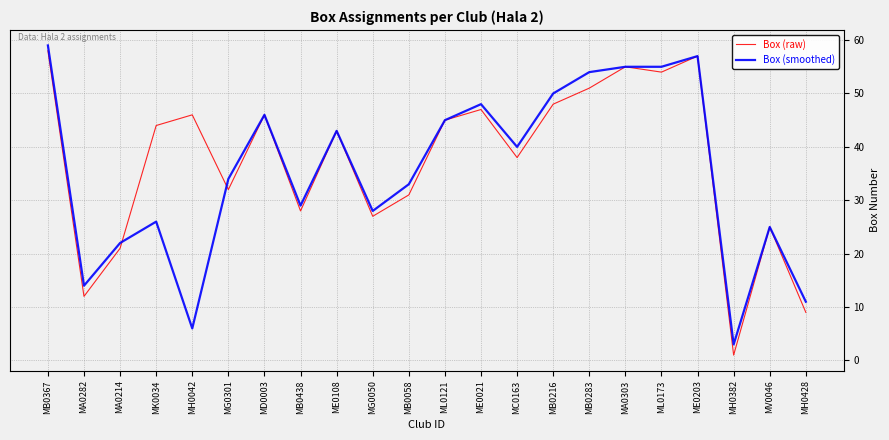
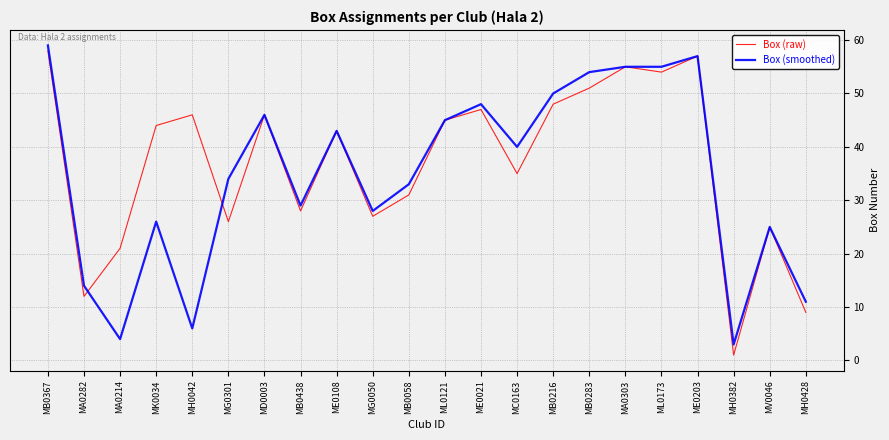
  {
    "Box (raw)": {
      "MB0367": 58,
      "MA0282": 12,
      "MA0214": 21,
      "MK0034": 44,
      "MH0042": 46,
-     "MG0301": 32,
+     "MG0301": 26,
      "MB0438": 28,
      "MG0050": 27,
      "MB0058": 31,
      "ME0021": 47,
-     "MC0163": 38,
+     "MC0163": 35,
      "MB0216": 48,
      "MB0283": 51,
      "ML0173": 54,
      "MH0382": 1,
      "MH0428": 9
    },
    "Box (smoothed)": {
      "MA0282": 14,
-     "MA0214": 22,
+     "MA0214": 4,
      "MK0034": 26,
      "MH0042": 6,
      "MG0301": 34,
      "MB0438": 29,
      "MG0050": 28,
      "MB0058": 33,
      "ME0021": 48,
      "MC0163": 40,
      "MB0216": 50,
      "MB0283": 54,
      "ML0173": 55,
      "MH0382": 3,
      "MH0428": 11
    }
  }
